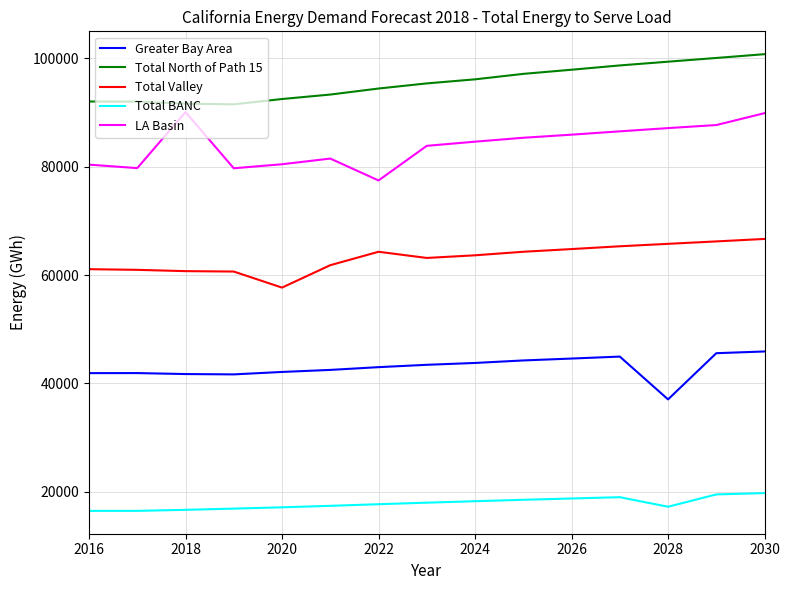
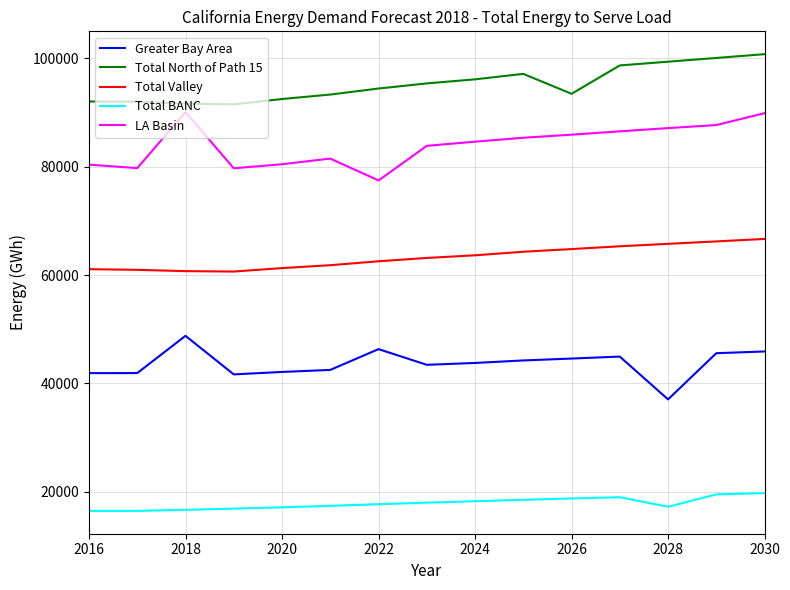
  {
    "Greater Bay Area": {
      "2016": 42000,
-     "2018": 42000,
+     "2018": 49000,
      "2020": 42000,
-     "2022": 43000,
+     "2022": 46000,
      "2024": 44000,
      "2026": 45000,
      "2028": 37000,
      "2030": 46000
    },
    "Total North of Path 15": {
      "2016": 92000,
      "2020": 92000,
      "2022": 94000,
      "2024": 96000,
-     "2026": 98000,
+     "2026": 93000,
      "2028": 99000,
      "2030": 101000
    },
    "Total Valley": {
      "2016": 61000,
      "2018": 61000,
-     "2020": 58000,
-     "2022": 64000,
+     "2020": 61000,
+     "2022": 63000,
      "2024": 64000,
      "2026": 65000,
      "2028": 66000,
      "2030": 67000
    },
    "Total BANC": {
      "2016": 16000,
      "2018": 17000,
      "2020": 17000,
      "2022": 18000,
      "2024": 18000,
      "2026": 19000,
      "2028": 17000,
      "2030": 20000
    },
    "LA Basin": {
      "2016": 80000,
      "2020": 80000,
      "2022": 77000,
      "2024": 85000,
      "2026": 86000,
      "2028": 87000,
      "2030": 90000
    }
  }
